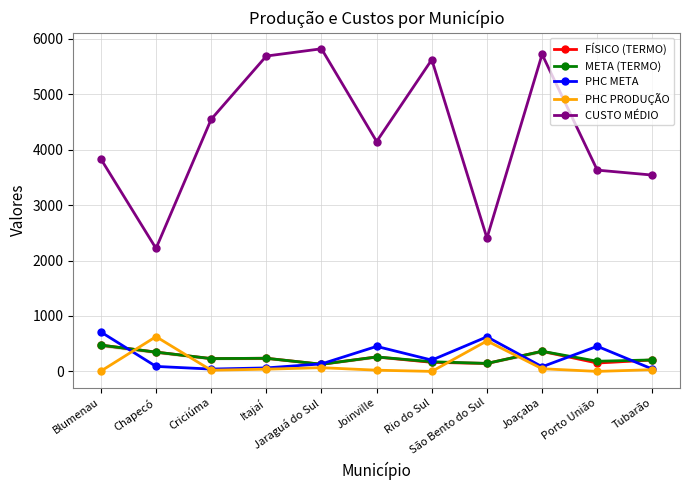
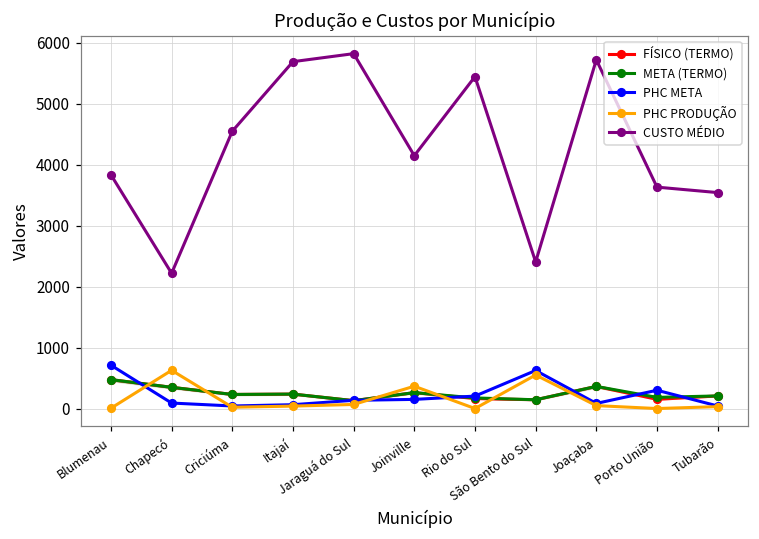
  {
    "PHC META": {
      "Blumenau": 700,
      "Chapecó": 100,
-     "Joinville": 500,
+     "Joinville": 200,
      "São Bento do Sul": 600,
-     "Porto União": 500
+     "Porto União": 300
    },
    "PHC PRODUÇÃO": {
      "Blumenau": 0,
      "Chapecó": 600,
      "Jaraguá do Sul": 100,
-     "Joinville": 0,
+     "Joinville": 400,
      "Rio do Sul": 0,
      "São Bento do Sul": 600,
      "Porto União": 0
    },
    "CUSTO MÉDIO": {
      "Blumenau": 3800,
      "Chapecó": 2200,
      "Criciúma": 4500,
      "Itajaí": 5700,
      "Jaraguá do Sul": 5800,
      "Joinville": 4100,
-     "Rio do Sul": 5600,
+     "Rio do Sul": 5400,
      "São Bento do Sul": 2400,
      "Joaçaba": 5700,
      "Porto União": 3600,
      "Tubarão": 3500
    }
  }
